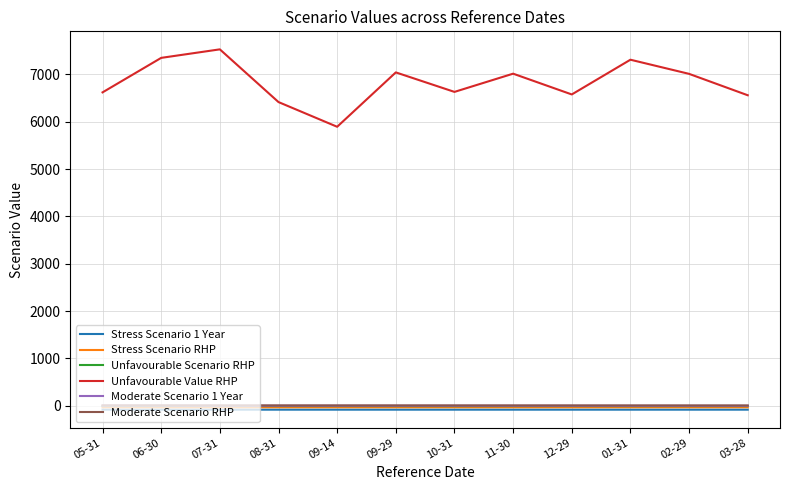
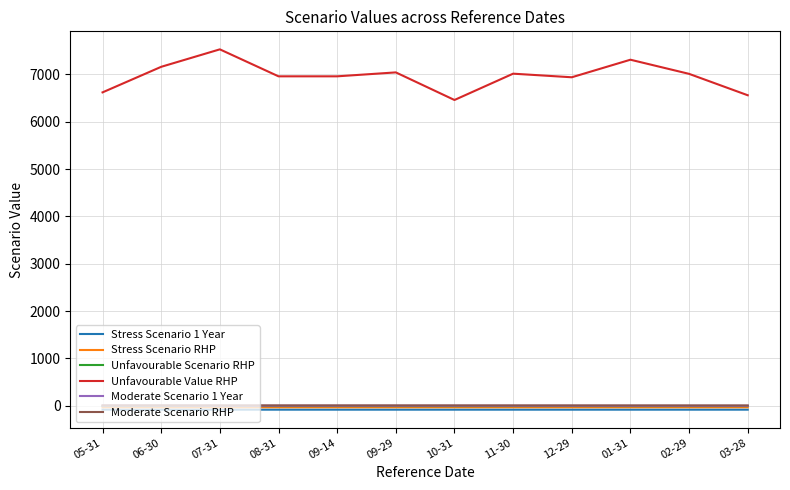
  {
    "Unfavourable Value RHP": {
      "05-31": 6600,
-     "06-30": 7400,
+     "06-30": 7200,
      "07-31": 7500,
-     "08-31": 6400,
-     "09-14": 5900,
+     "08-31": 7000,
+     "09-14": 7000,
      "09-29": 7000,
-     "10-31": 6600,
+     "10-31": 6500,
      "11-30": 7000,
-     "12-29": 6600,
+     "12-29": 6900,
      "01-31": 7300,
      "02-29": 7000,
      "03-28": 6600
    }
  }
